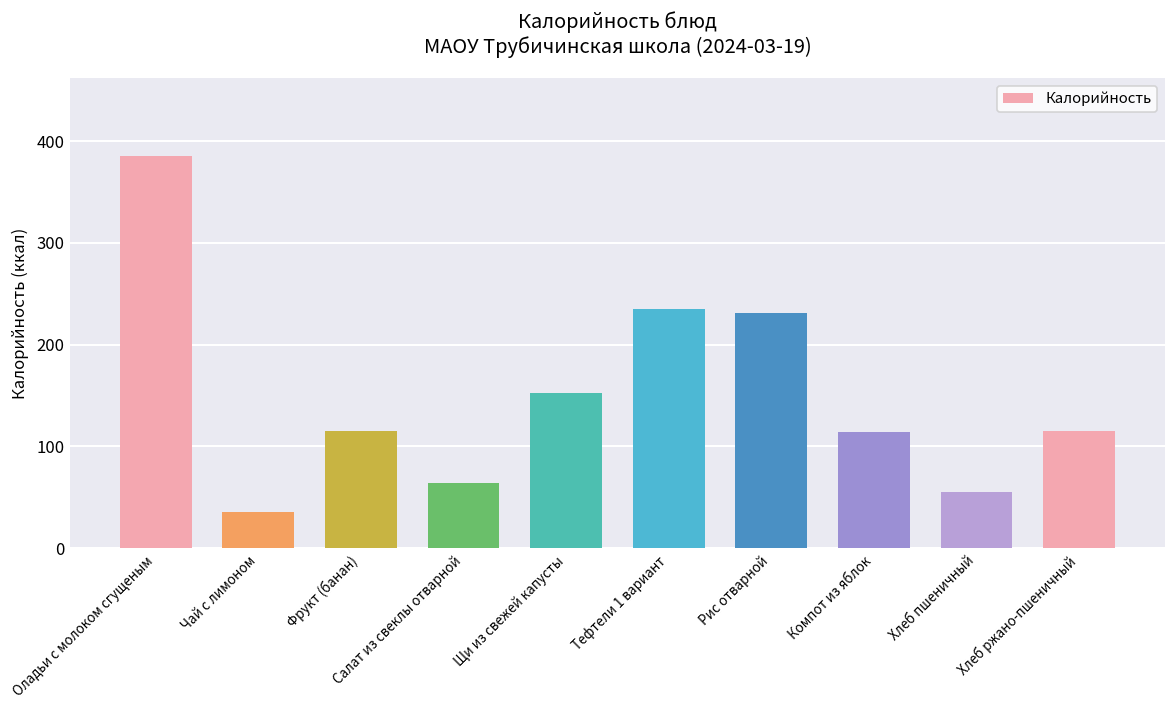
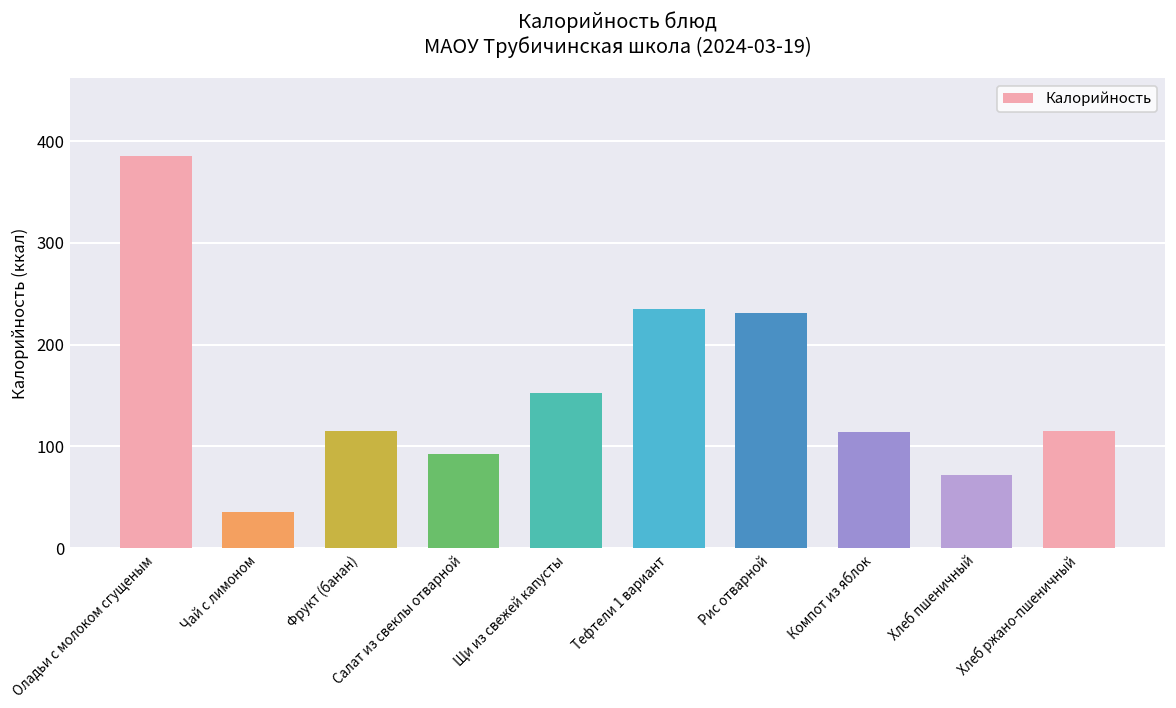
  {
    "Оладьи с молоком сгущеным": 390,
    "Чай с лимоном": 40,
    "Фрукт (банан)": 120,
-   "Салат из свеклы отварной": 60,
+   "Салат из свеклы отварной": 90,
    "Щи из свежей капусты": 150,
    "Тефтели 1 вариант": 240,
    "Рис отварной": 230,
    "Компот из яблок": 110,
-   "Хлеб пшеничный": 50,
+   "Хлеб пшеничный": 70,
    "Хлеб ржано-пшеничный": 110
  }
